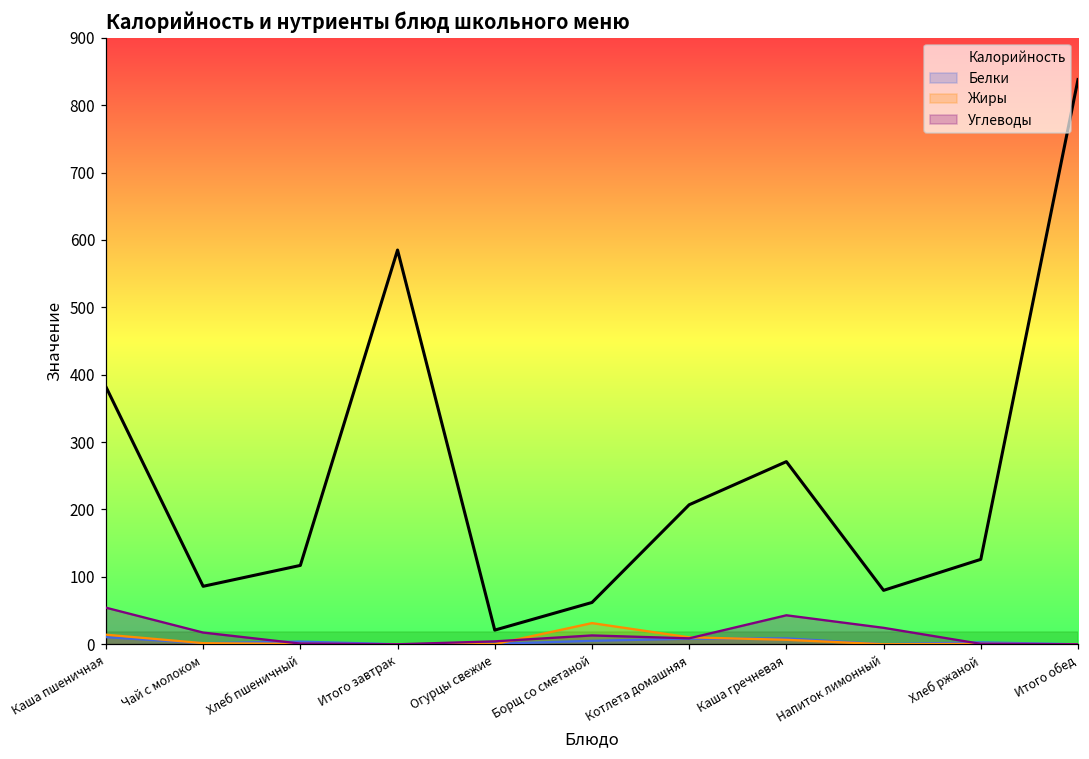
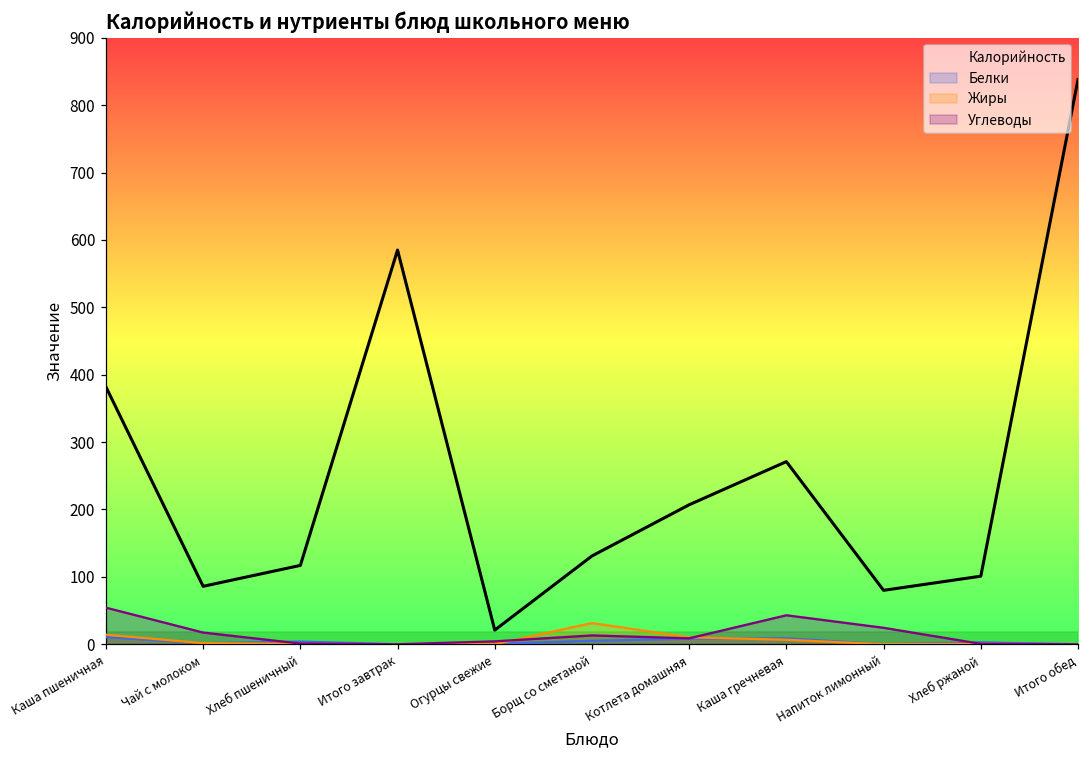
  {
    "Калорийность": {
      "Каша пшеничная": 380,
      "Чай с молоком": 90,
      "Хлеб пшеничный": 120,
      "Итого завтрак": 590,
      "Огурцы свежие": 20,
-     "Борщ со сметаной": 60,
+     "Борщ со сметаной": 130,
      "Котлета домашняя": 210,
      "Каша гречневая": 270,
      "Напиток лимонный": 80,
-     "Хлеб ржаной": 130,
+     "Хлеб ржаной": 100,
      "Итого обед": 840
    },
    "Жиры": {
      "Борщ со сметаной": 30
    }
  }
